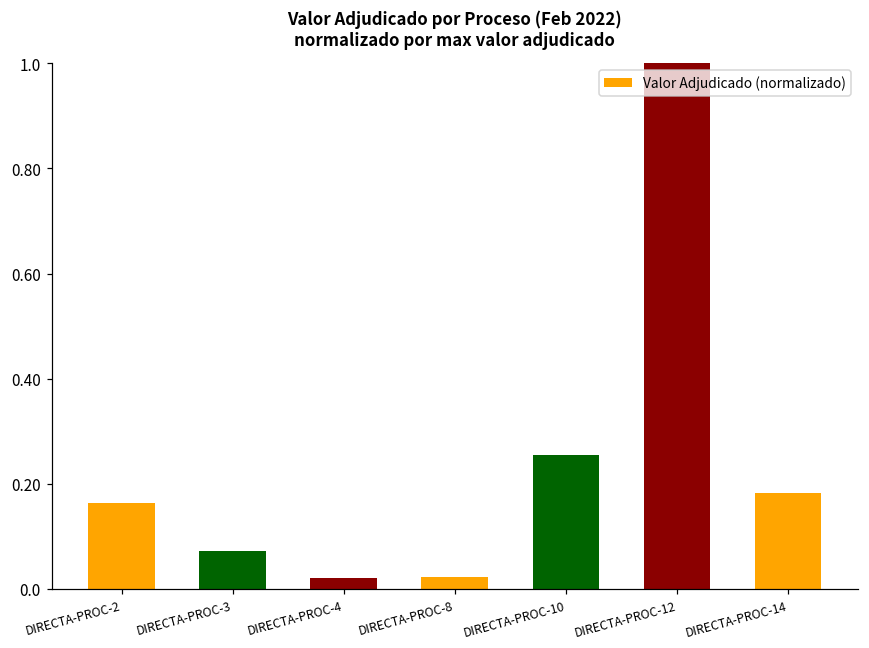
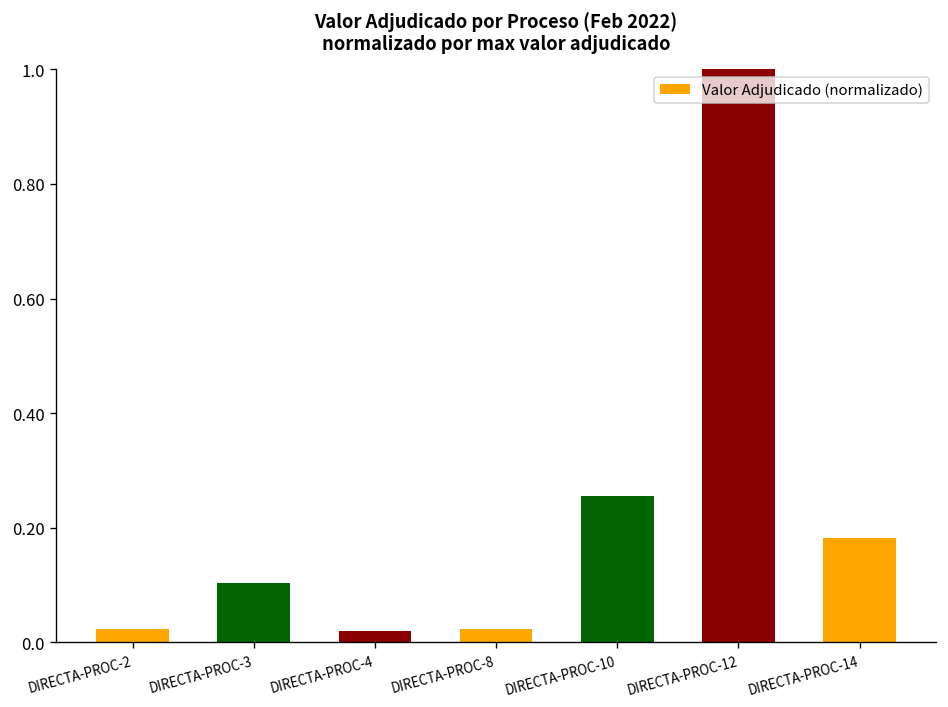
  {
-   "DIRECTA-PROC-2": 0.16,
-   "DIRECTA-PROC-3": 0.07,
+   "DIRECTA-PROC-2": 0.02,
+   "DIRECTA-PROC-3": 0.10,
    "DIRECTA-PROC-4": 0.02,
    "DIRECTA-PROC-8": 0.02,
    "DIRECTA-PROC-10": 0.26,
    "DIRECTA-PROC-12": 1.00,
    "DIRECTA-PROC-14": 0.18
  }
